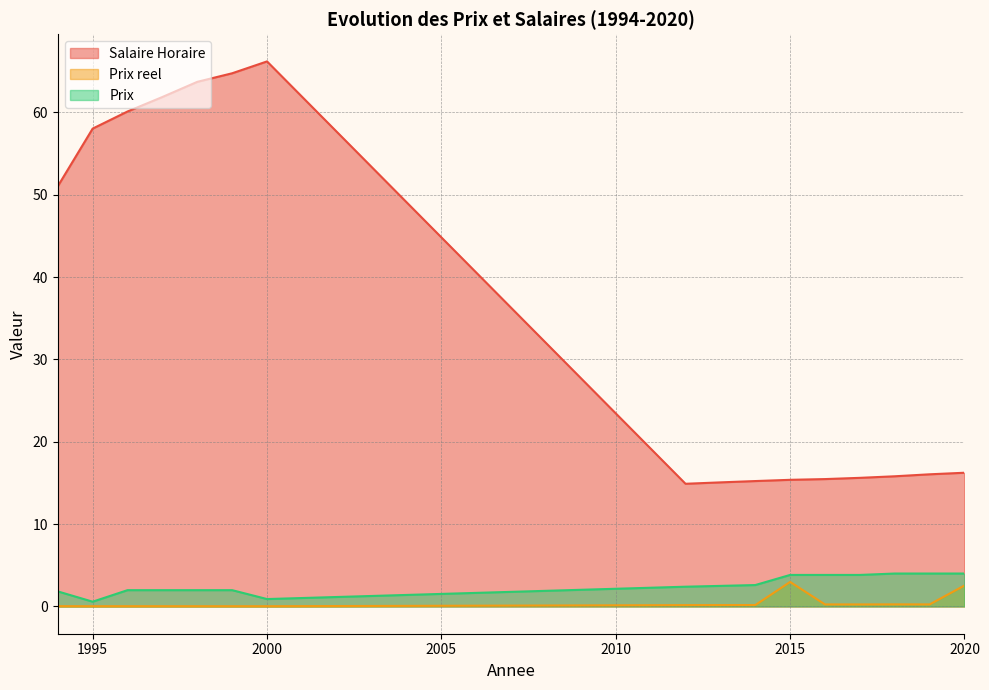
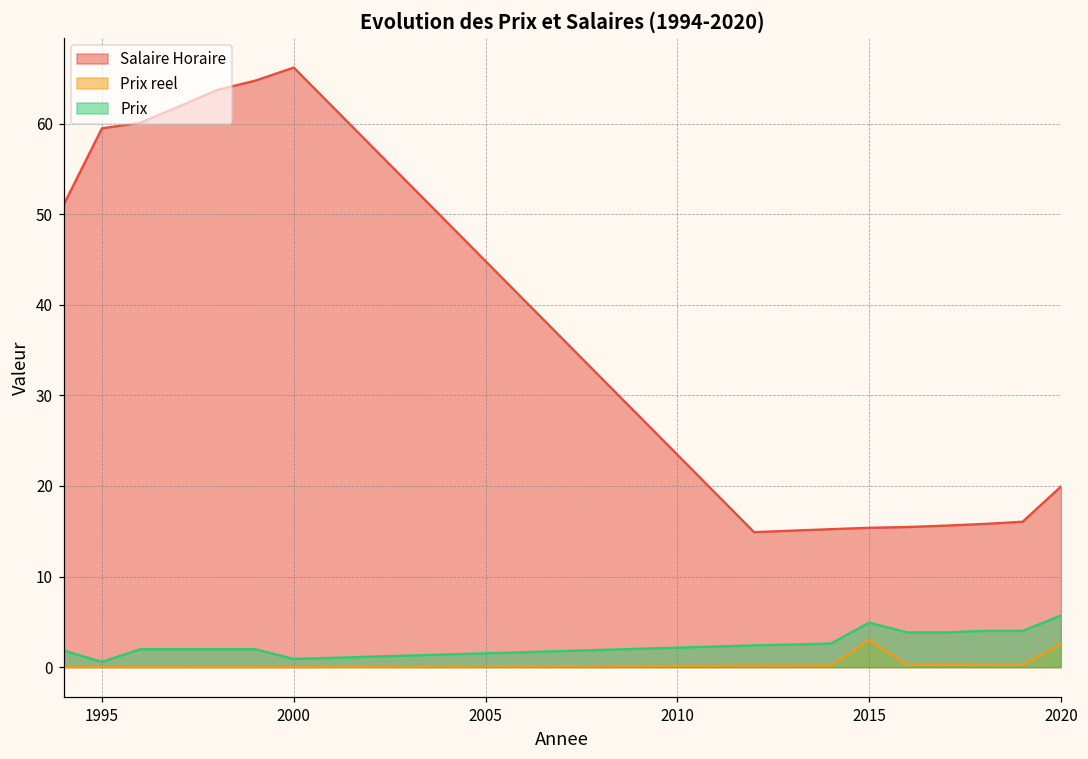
  {
    "Salaire Horaire": {
-     "1995": 58,
+     "1995": 59,
      "2000": 66,
      "2015": 15,
-     "2020": 16
+     "2020": 20
    },
    "Prix reel": {
      "1995": 0,
      "2000": 0,
      "2015": 3,
      "2020": 3
    },
    "Prix": {
      "1995": 1,
      "2000": 1,
-     "2015": 4,
-     "2020": 4
+     "2015": 5,
+     "2020": 6
    }
  }
